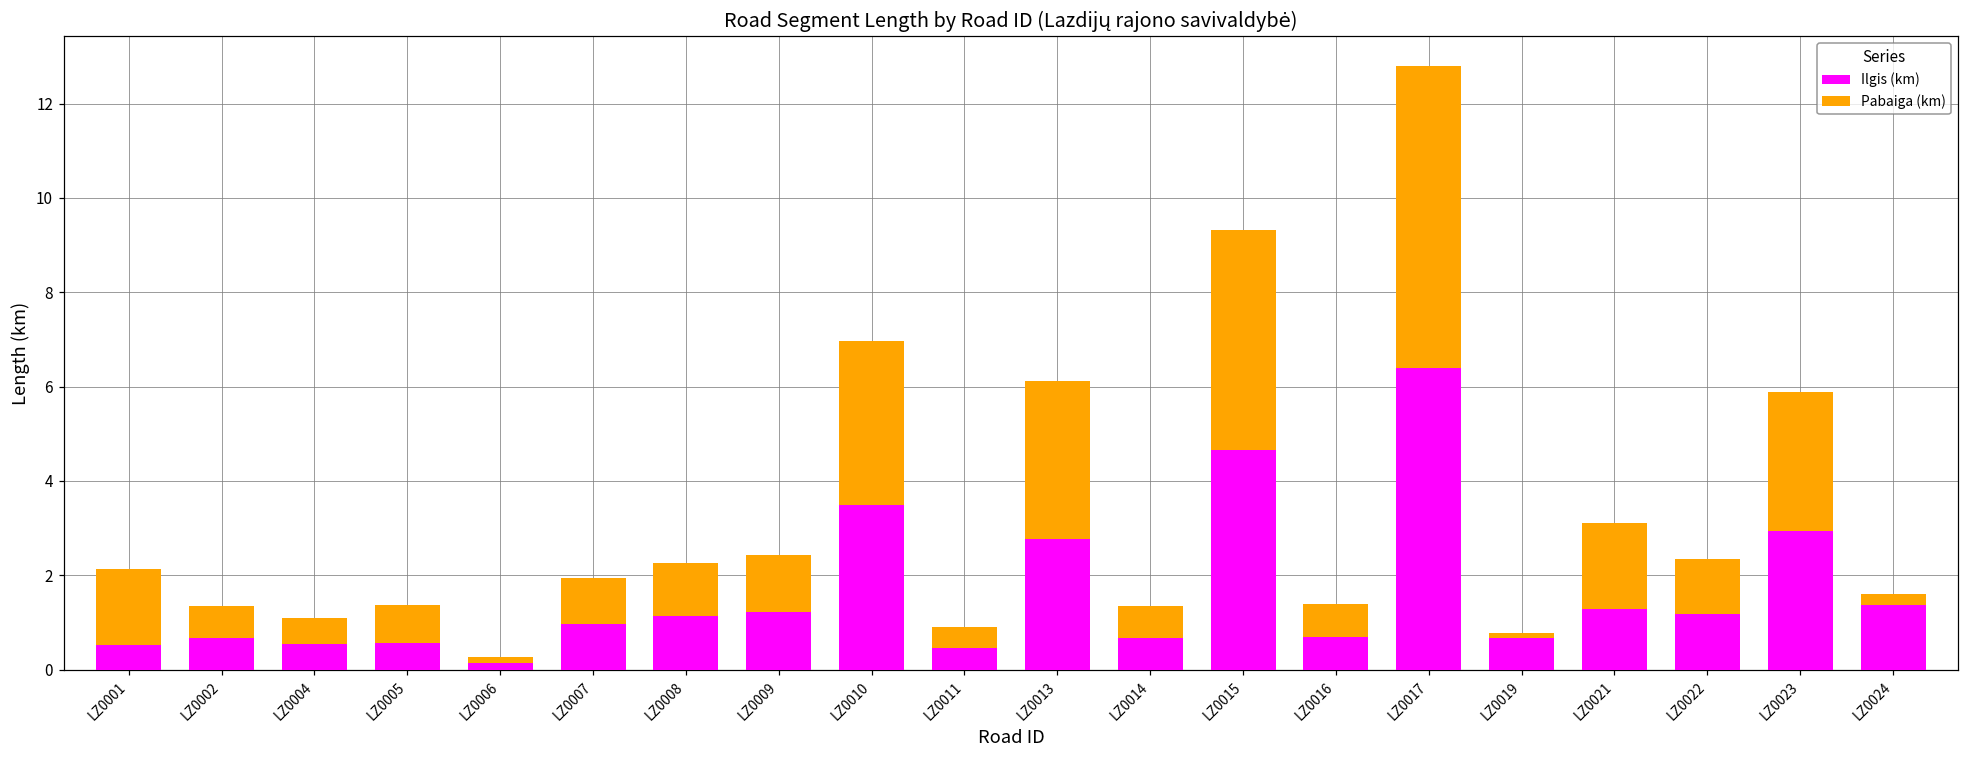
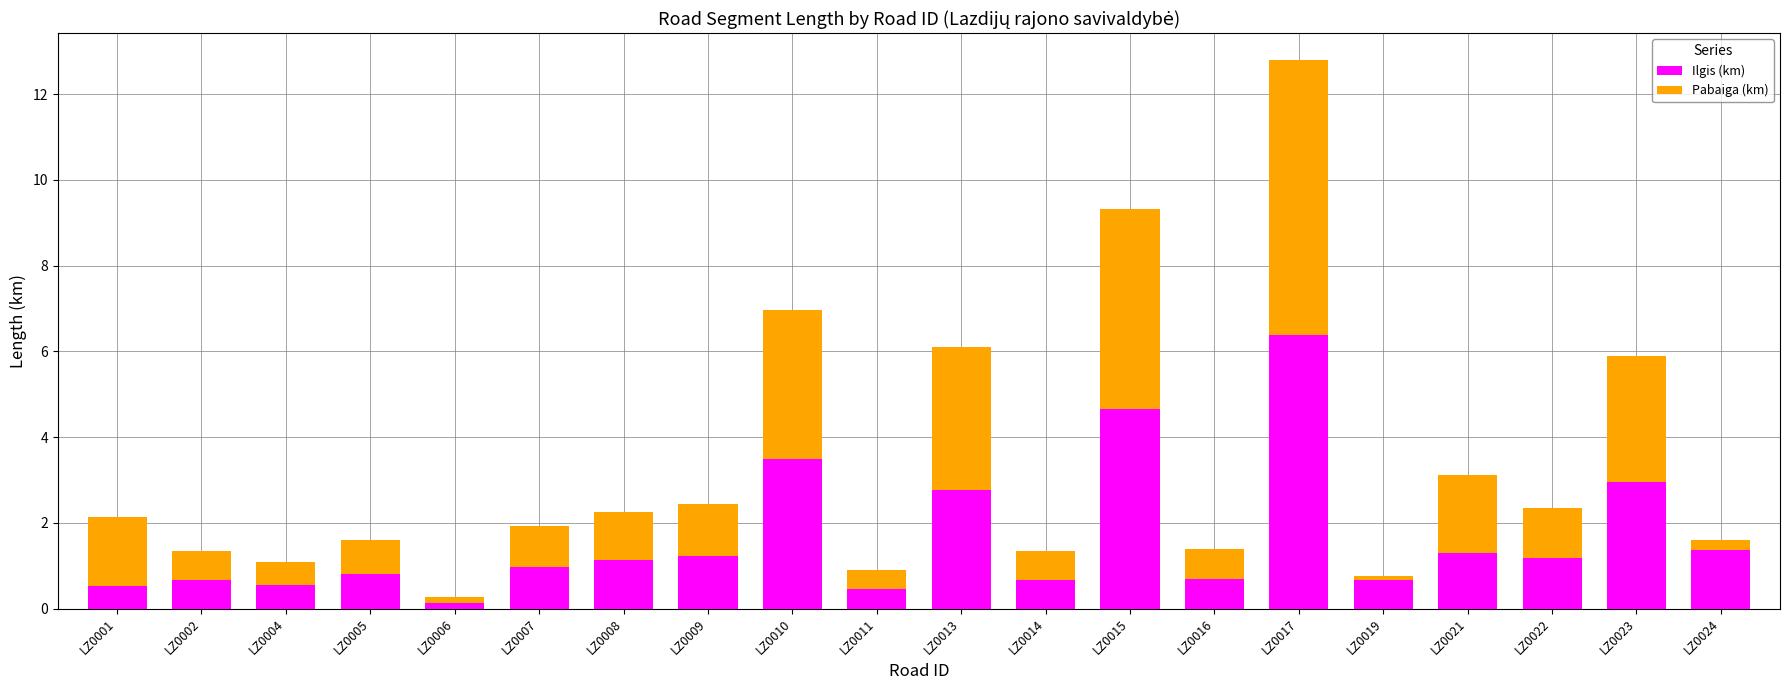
  {
    "Ilgis (km)": {
      "LZ0001": 0.5,
      "LZ0002": 0.7,
      "LZ0004": 0.5,
-     "LZ0005": 0.6,
+     "LZ0005": 0.8,
      "LZ0006": 0.1,
      "LZ0007": 1.0,
      "LZ0008": 1.1,
      "LZ0009": 1.2,
      "LZ0010": 3.5,
      "LZ0011": 0.5,
      "LZ0013": 2.8,
      "LZ0014": 0.7,
      "LZ0015": 4.7,
      "LZ0016": 0.7,
      "LZ0017": 6.4,
      "LZ0019": 0.7,
      "LZ0021": 1.3,
      "LZ0022": 1.2,
      "LZ0023": 2.9,
      "LZ0024": 1.4
    },
    "Pabaiga (km)": {
      "LZ0001": 1.6,
      "LZ0002": 0.7,
      "LZ0004": 0.5,
      "LZ0005": 0.8,
      "LZ0006": 0.1,
      "LZ0007": 1.0,
      "LZ0008": 1.1,
      "LZ0009": 1.2,
      "LZ0010": 3.5,
      "LZ0011": 0.5,
      "LZ0013": 3.3,
      "LZ0014": 0.7,
      "LZ0015": 4.7,
      "LZ0016": 0.7,
      "LZ0017": 6.4,
      "LZ0019": 0.1,
      "LZ0021": 1.8,
      "LZ0022": 1.2,
      "LZ0023": 2.9,
      "LZ0024": 0.2
    }
  }
